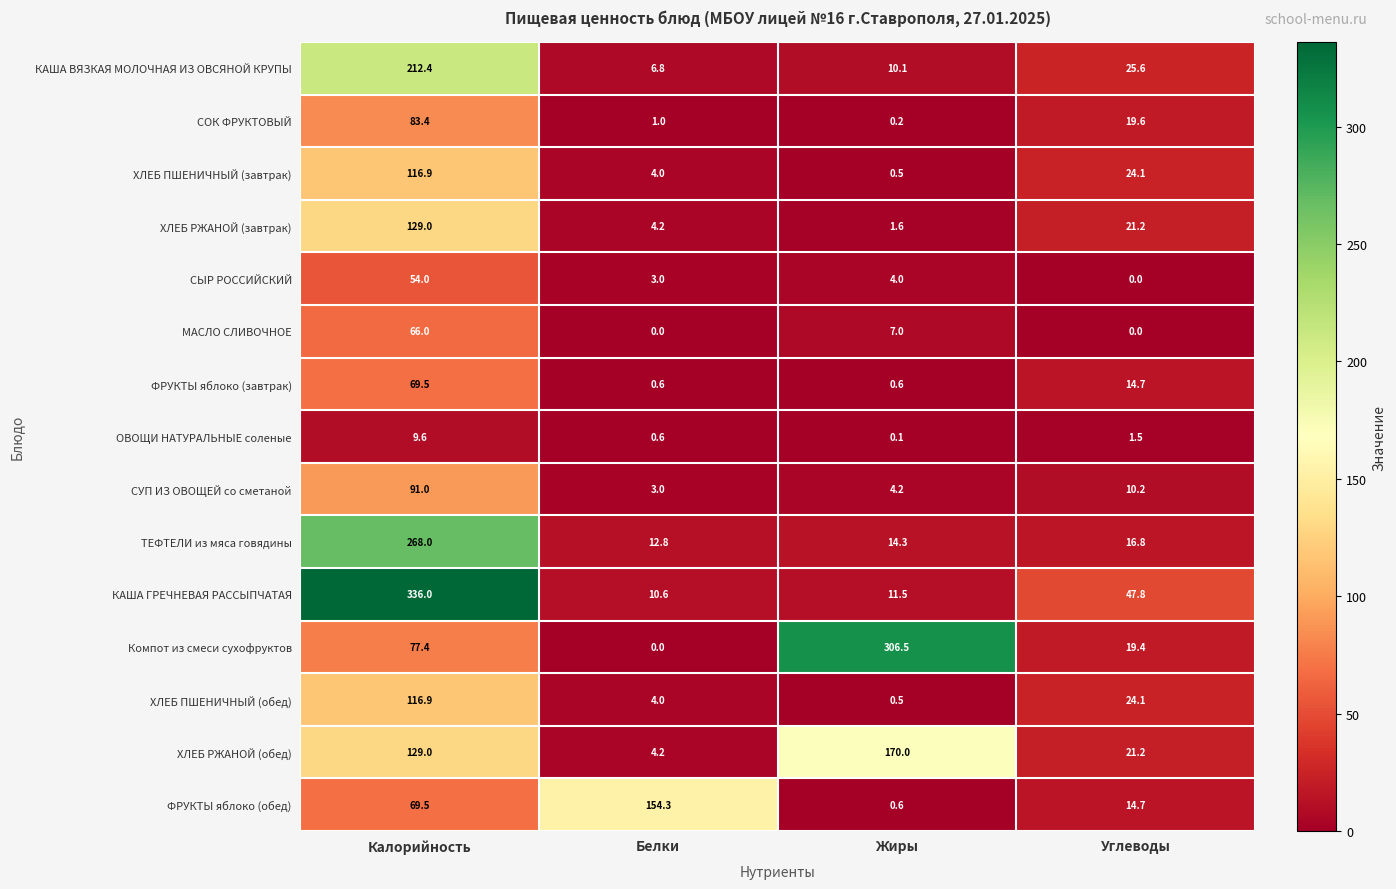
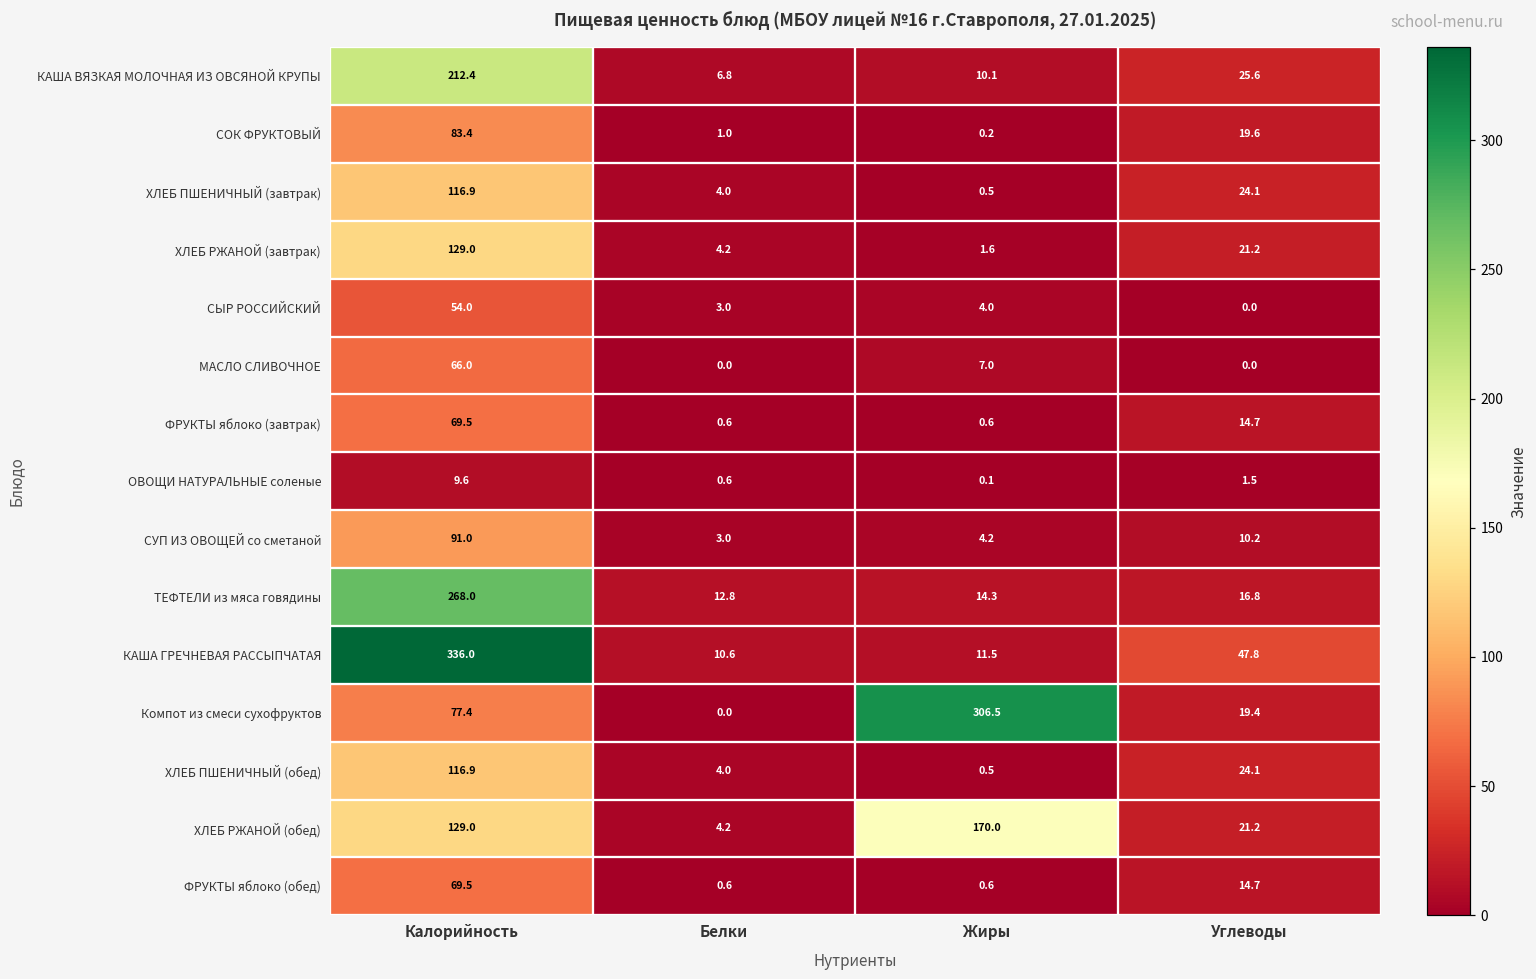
  {
    "КАША ВЯЗКАЯ МОЛОЧНАЯ ИЗ ОВСЯНОЙ КРУПЫ": {
      "Калорийность": 212.4,
      "Белки": 6.8,
      "Жиры": 10.1,
      "Углеводы": 25.6
    },
    "СОК ФРУКТОВЫЙ": {
      "Калорийность": 83.4,
      "Белки": 1.0,
      "Жиры": 0.2,
      "Углеводы": 19.6
    },
    "ХЛЕБ ПШЕНИЧНЫЙ (завтрак)": {
      "Калорийность": 116.9,
      "Белки": 4.0,
      "Жиры": 0.5,
      "Углеводы": 24.1
    },
    "ХЛЕБ РЖАНОЙ (завтрак)": {
      "Калорийность": 129.0,
      "Белки": 4.2,
      "Жиры": 1.6,
      "Углеводы": 21.2
    },
    "СЫР РОССИЙСКИЙ": {
      "Калорийность": 54.0,
      "Белки": 3.0,
      "Жиры": 4.0,
      "Углеводы": 0.0
    },
    "МАСЛО СЛИВОЧНОЕ": {
      "Калорийность": 66.0,
      "Белки": 0.0,
      "Жиры": 7.0,
      "Углеводы": 0.0
    },
    "ФРУКТЫ яблоко (завтрак)": {
      "Калорийность": 69.5,
      "Белки": 0.6,
      "Жиры": 0.6,
      "Углеводы": 14.7
    },
    "ОВОЩИ НАТУРАЛЬНЫЕ соленые": {
      "Калорийность": 9.6,
      "Белки": 0.6,
      "Жиры": 0.1,
      "Углеводы": 1.5
    },
    "СУП ИЗ ОВОЩЕЙ со сметаной": {
      "Калорийность": 91.0,
      "Белки": 3.0,
      "Жиры": 4.2,
      "Углеводы": 10.2
    },
    "ТЕФТЕЛИ из мяса говядины": {
      "Калорийность": 268.0,
      "Белки": 12.8,
      "Жиры": 14.3,
      "Углеводы": 16.8
    },
    "КАША ГРЕЧНЕВАЯ РАССЫПЧАТАЯ": {
      "Калорийность": 336.0,
      "Белки": 10.6,
      "Жиры": 11.5,
      "Углеводы": 47.8
    },
    "Компот из смеси сухофруктов": {
      "Калорийность": 77.4,
      "Белки": 0.0,
      "Жиры": 306.5,
      "Углеводы": 19.4
    },
    "ХЛЕБ ПШЕНИЧНЫЙ (обед)": {
      "Калорийность": 116.9,
      "Белки": 4.0,
      "Жиры": 0.5,
      "Углеводы": 24.1
    },
    "ХЛЕБ РЖАНОЙ (обед)": {
      "Калорийность": 129.0,
      "Белки": 4.2,
      "Жиры": 170.0,
      "Углеводы": 21.2
    },
    "ФРУКТЫ яблоко (обед)": {
      "Калорийность": 69.5,
-     "Белки": 154.3,
+     "Белки": 0.6,
      "Жиры": 0.6,
      "Углеводы": 14.7
    }
  }
